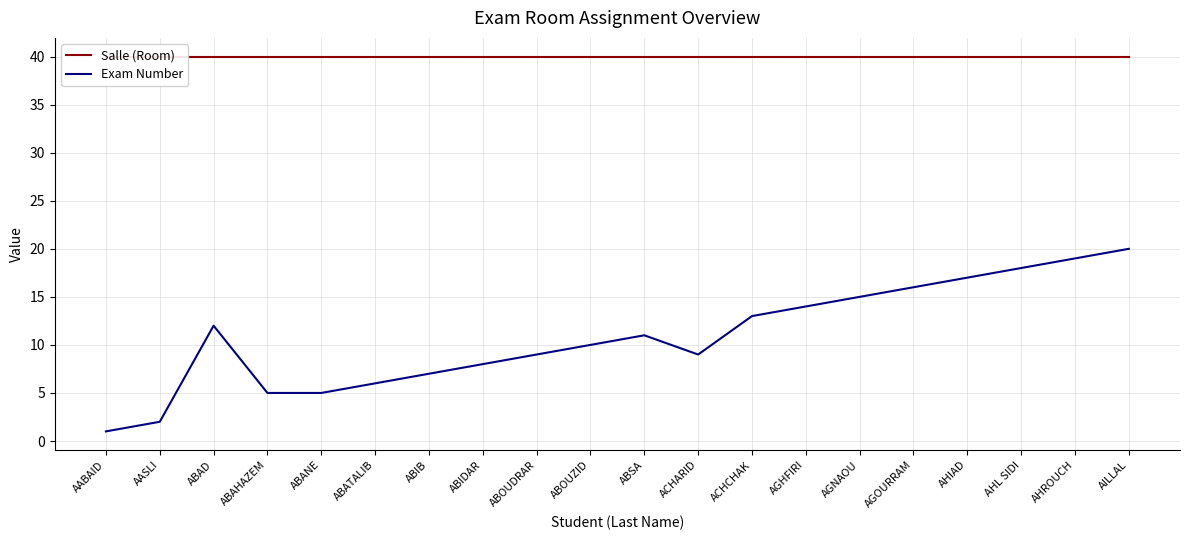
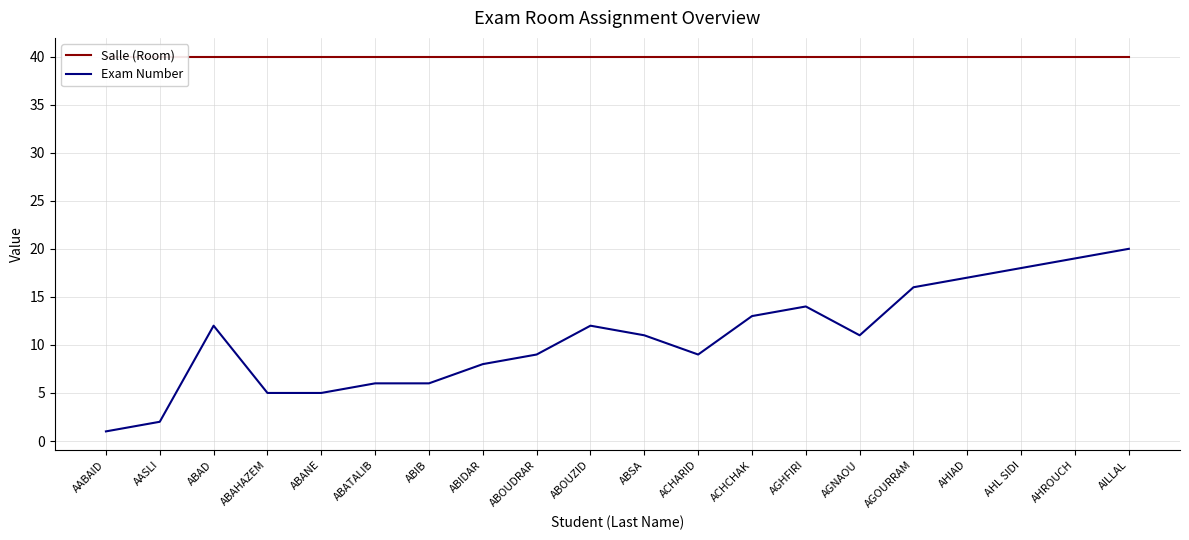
  {
    "Salle (Room)": {
      "ABAD": 40,
      "ABAHAZEM": 40,
      "ABANE": 40,
      "ABATALIB": 40,
      "ABIB": 40,
      "ABIDAR": 40,
      "ABOUDRAR": 40,
      "ABOUZID": 40,
      "ABSA": 40,
      "ACHARID": 40,
      "ACHCHAK": 40,
      "AGHFIRI": 40,
      "AGNAOU": 40,
      "AGOURRAM": 40,
      "AHIAD": 40,
      "AHL SIDI": 40,
      "AHROUCH": 40,
      "AILLAL": 40
    },
    "Exam Number": {
      "AABAID": 1,
      "AASLI": 2,
      "ABAD": 12,
      "ABAHAZEM": 5,
      "ABANE": 5,
      "ABATALIB": 6,
-     "ABIB": 7,
+     "ABIB": 6,
      "ABIDAR": 8,
      "ABOUDRAR": 9,
-     "ABOUZID": 10,
+     "ABOUZID": 12,
      "ABSA": 11,
      "ACHARID": 9,
      "ACHCHAK": 13,
      "AGHFIRI": 14,
-     "AGNAOU": 15,
+     "AGNAOU": 11,
      "AGOURRAM": 16,
      "AHIAD": 17,
      "AHL SIDI": 18,
      "AHROUCH": 19,
      "AILLAL": 20
    }
  }
